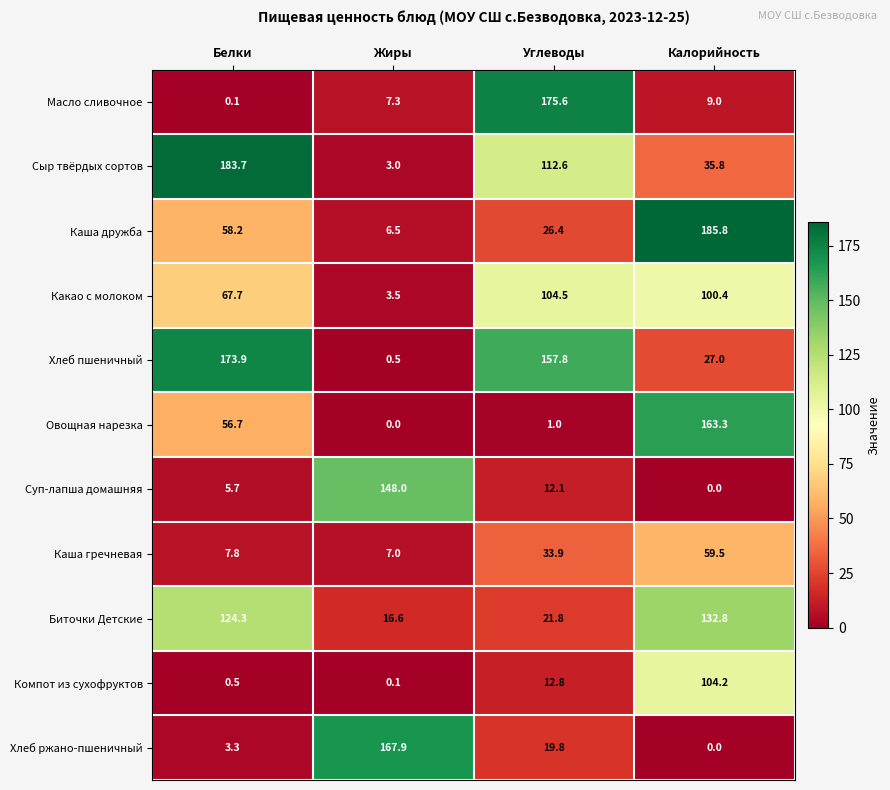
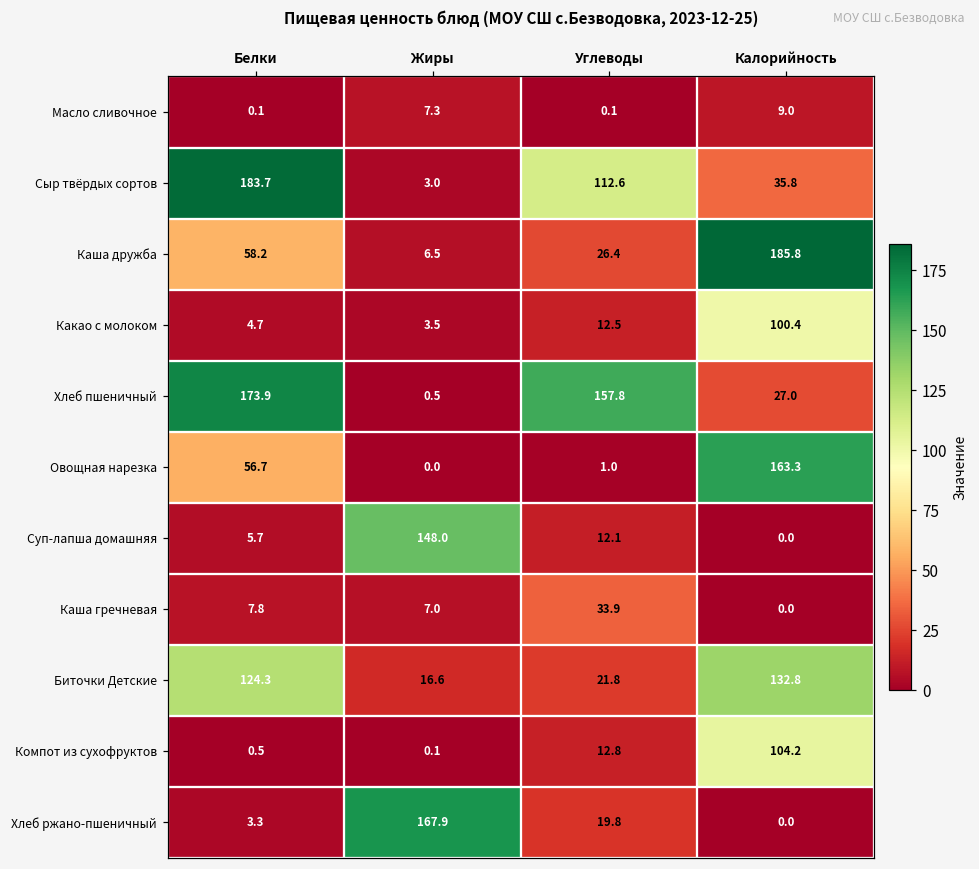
  {
    "Масло сливочное": {
      "Белки": 0.1,
      "Жиры": 7.3,
-     "Углеводы": 175.6,
+     "Углеводы": 0.1,
      "Калорийность": 9.0
    },
    "Сыр твёрдых сортов": {
      "Белки": 183.7,
      "Жиры": 3.0,
      "Углеводы": 112.6,
      "Калорийность": 35.8
    },
    "Каша дружба": {
      "Белки": 58.2,
      "Жиры": 6.5,
      "Углеводы": 26.4,
      "Калорийность": 185.8
    },
    "Какао с молоком": {
-     "Белки": 67.7,
+     "Белки": 4.7,
      "Жиры": 3.5,
-     "Углеводы": 104.5,
+     "Углеводы": 12.5,
      "Калорийность": 100.4
    },
    "Хлеб пшеничный": {
      "Белки": 173.9,
      "Жиры": 0.5,
      "Углеводы": 157.8,
      "Калорийность": 27.0
    },
    "Овощная нарезка": {
      "Белки": 56.7,
      "Жиры": 0.0,
      "Углеводы": 1.0,
      "Калорийность": 163.3
    },
    "Суп-лапша домашняя": {
      "Белки": 5.7,
      "Жиры": 148.0,
      "Углеводы": 12.1,
      "Калорийность": 0.0
    },
    "Каша гречневая": {
      "Белки": 7.8,
      "Жиры": 7.0,
      "Углеводы": 33.9,
-     "Калорийность": 59.5
+     "Калорийность": 0.0
    },
    "Биточки Детские": {
      "Белки": 124.3,
      "Жиры": 16.6,
      "Углеводы": 21.8,
      "Калорийность": 132.8
    },
    "Компот из сухофруктов": {
      "Белки": 0.5,
      "Жиры": 0.1,
      "Углеводы": 12.8,
      "Калорийность": 104.2
    },
    "Хлеб ржано-пшеничный": {
      "Белки": 3.3,
      "Жиры": 167.9,
      "Углеводы": 19.8,
      "Калорийность": 0.0
    }
  }
